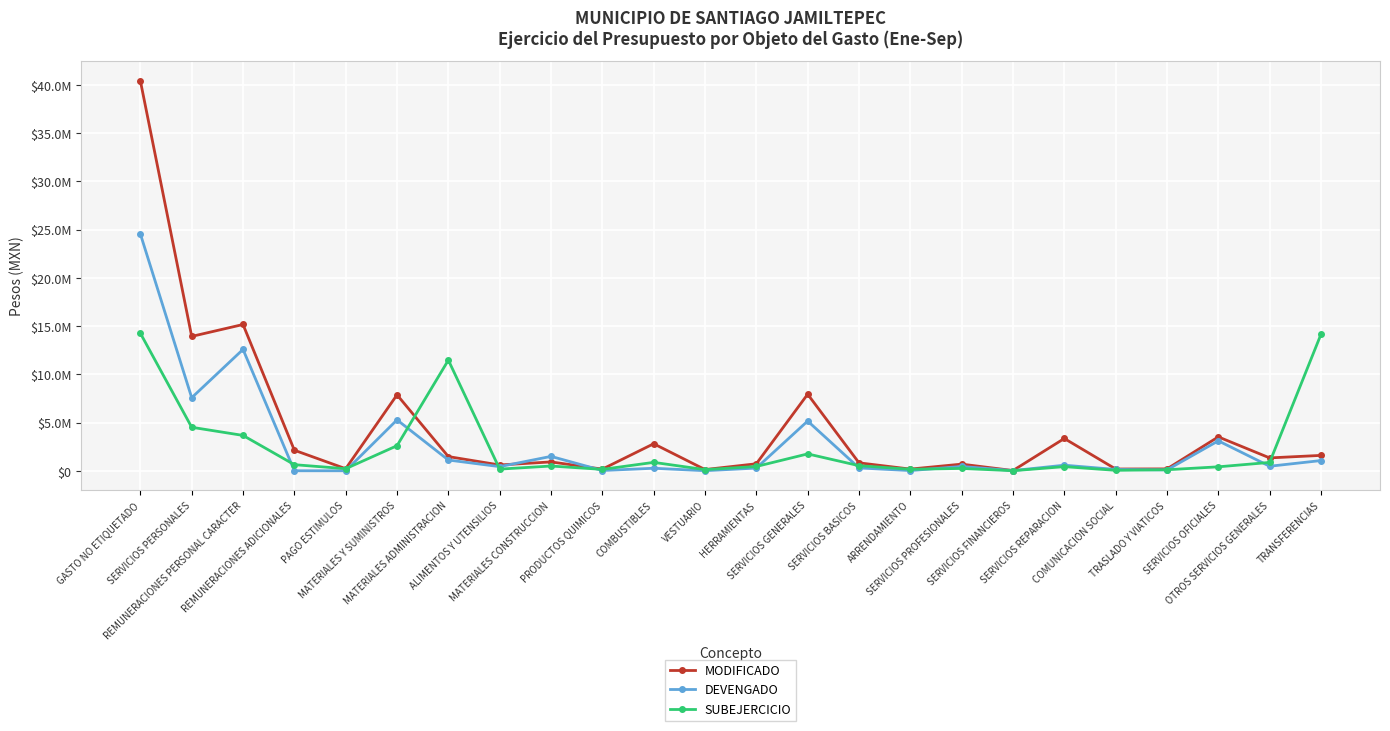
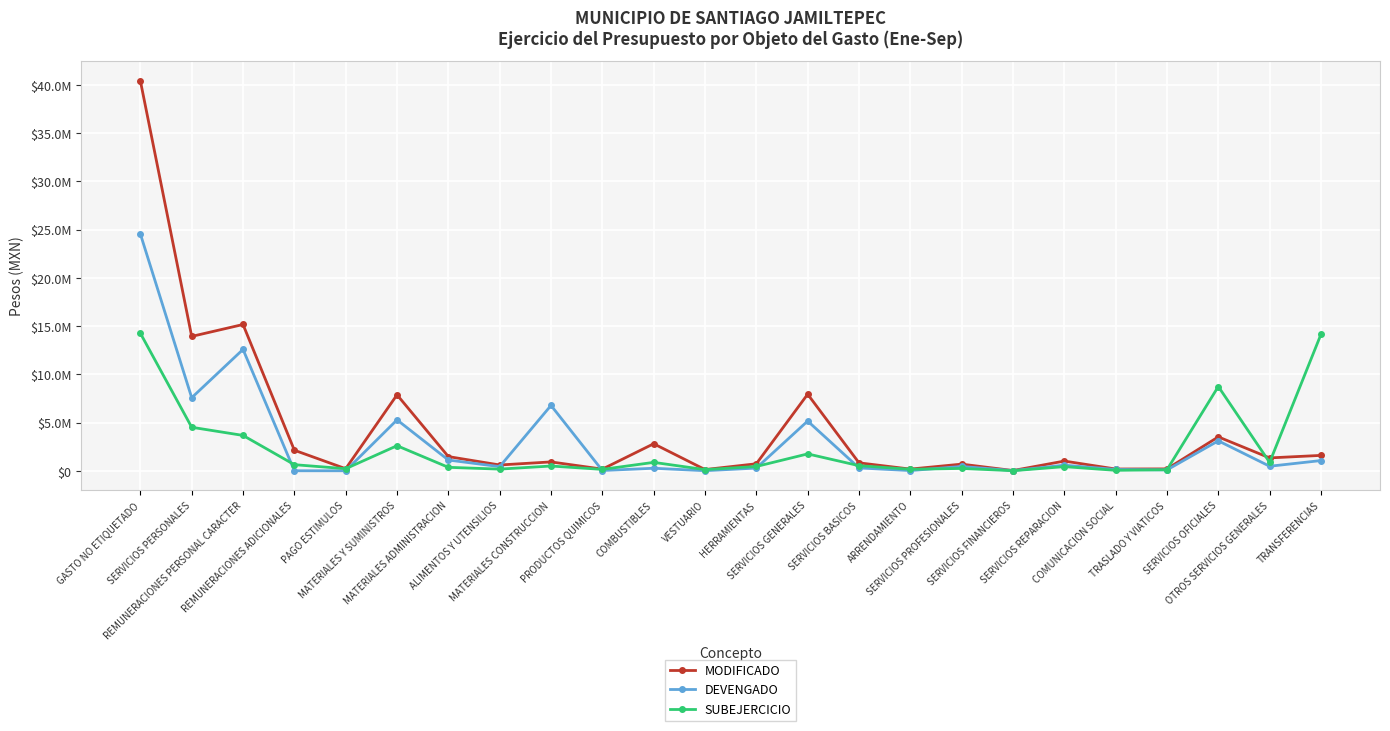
  {
    "MODIFICADO": {
      "GASTO NO ETIQUETADO": "$40000000",
      "SERVICIOS PERSONALES": "$14000000",
      "REMUNERACIONES PERSONAL CARACTER": "$15000000",
      "REMUNERACIONES ADICIONALES": "$2000000",
      "MATERIALES Y SUMINISTROS": "$8000000",
      "MATERIALES ADMINISTRACION": "$1000000",
      "MATERIALES CONSTRUCCION": "$1000000",
      "COMBUSTIBLES": "$3000000",
      "HERRAMIENTAS": "$1000000",
      "SERVICIOS GENERALES": "$8000000",
      "SERVICIOS BASICOS": "$1000000",
-     "SERVICIOS REPARACION": "$3000000",
+     "SERVICIOS REPARACION": "$1000000",
      "SERVICIOS OFICIALES": "$4000000",
      "OTROS SERVICIOS GENERALES": "$1000000",
      "TRANSFERENCIAS": "$2000000"
    },
    "DEVENGADO": {
      "GASTO NO ETIQUETADO": "$25000000",
      "SERVICIOS PERSONALES": "$8000000",
      "REMUNERACIONES PERSONAL CARACTER": "$13000000",
      "REMUNERACIONES ADICIONALES": "$0",
      "MATERIALES Y SUMINISTROS": "$5000000",
      "MATERIALES ADMINISTRACION": "$1000000",
-     "MATERIALES CONSTRUCCION": "$1000000",
+     "MATERIALES CONSTRUCCION": "$7000000",
      "COMBUSTIBLES": "$0",
      "SERVICIOS GENERALES": "$5000000",
      "SERVICIOS OFICIALES": "$3000000",
      "OTROS SERVICIOS GENERALES": "$0",
      "TRANSFERENCIAS": "$1000000"
    },
    "SUBEJERCICIO": {
      "GASTO NO ETIQUETADO": "$14000000",
      "SERVICIOS PERSONALES": "$5000000",
      "REMUNERACIONES PERSONAL CARACTER": "$4000000",
      "REMUNERACIONES ADICIONALES": "$1000000",
      "MATERIALES Y SUMINISTROS": "$3000000",
-     "MATERIALES ADMINISTRACION": "$11000000",
+     "MATERIALES ADMINISTRACION": "$0",
      "MATERIALES CONSTRUCCION": "$0",
      "COMBUSTIBLES": "$1000000",
      "SERVICIOS GENERALES": "$2000000",
-     "SERVICIOS OFICIALES": "$0",
+     "SERVICIOS OFICIALES": "$9000000",
      "OTROS SERVICIOS GENERALES": "$1000000",
      "TRANSFERENCIAS": "$14000000"
    }
  }
